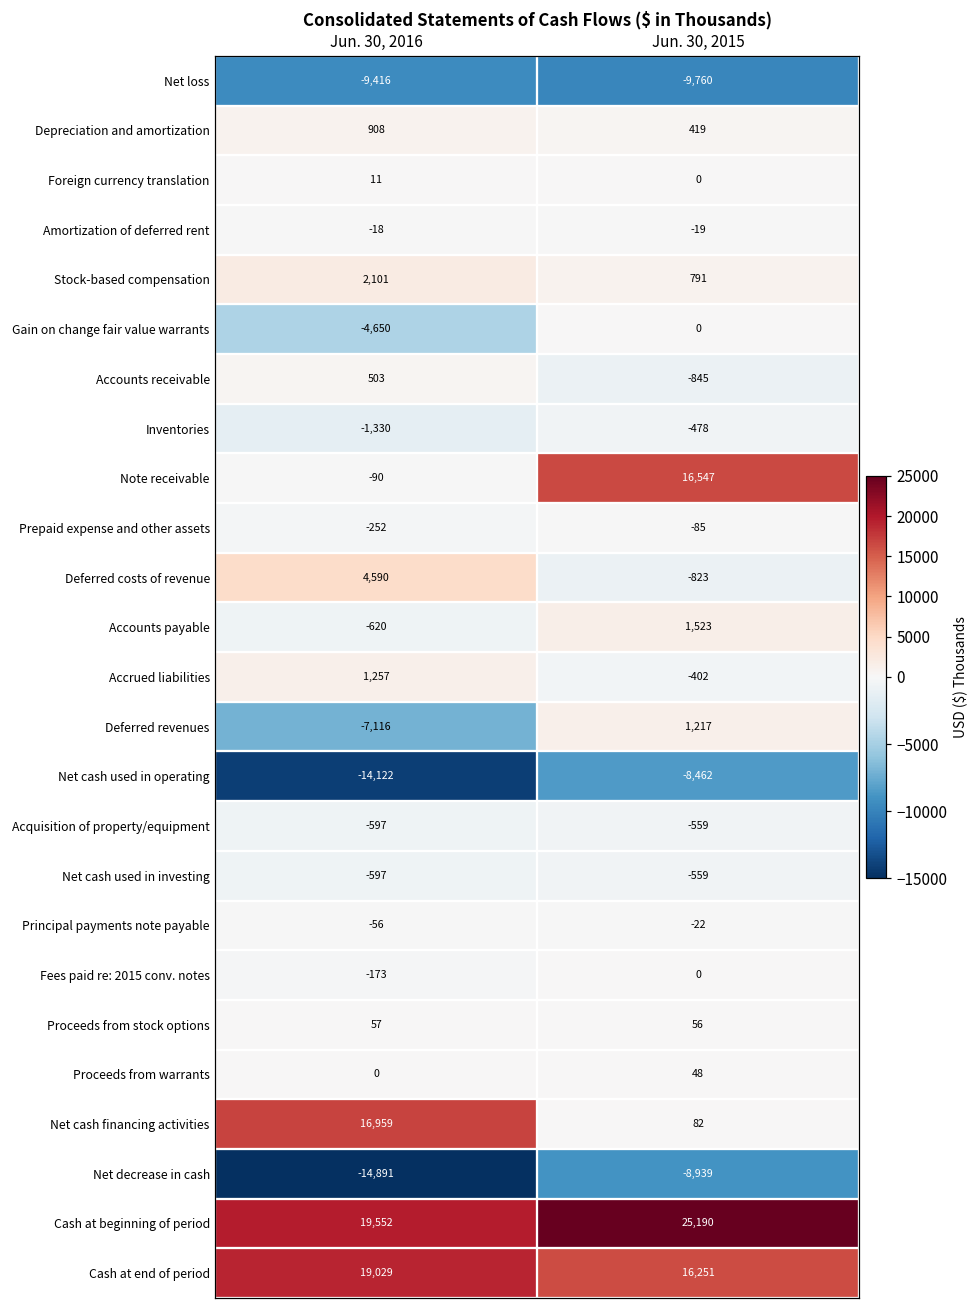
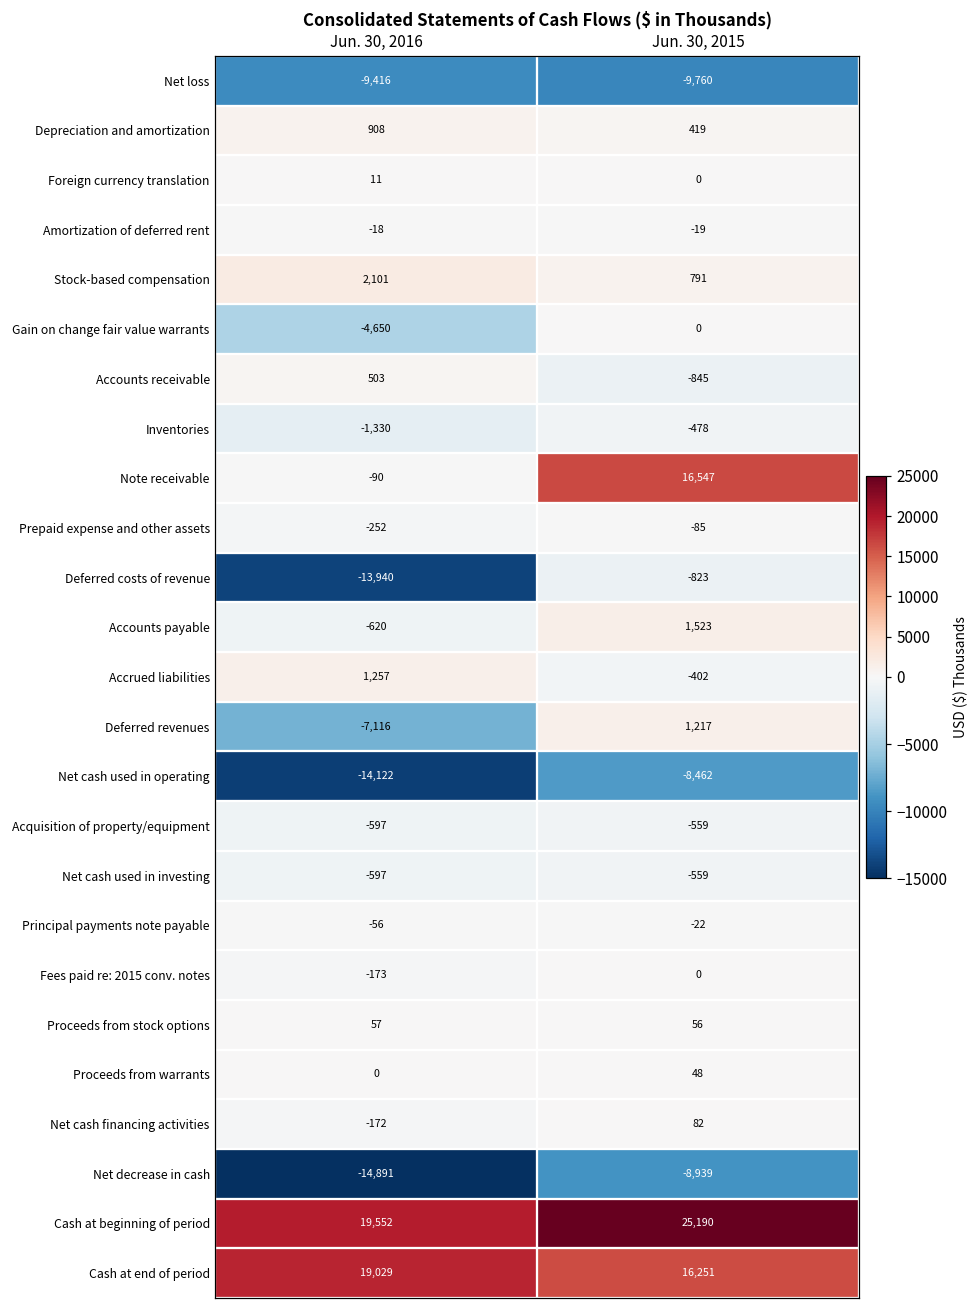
  {
    "Net loss": {
      "Jun. 30, 2016": "-9,416",
      "Jun. 30, 2015": "-9,760"
    },
    "Depreciation and amortization": {
      "Jun. 30, 2016": "908",
      "Jun. 30, 2015": "419"
    },
    "Foreign currency translation": {
      "Jun. 30, 2016": "11",
      "Jun. 30, 2015": "0"
    },
    "Amortization of deferred rent": {
      "Jun. 30, 2016": "-18",
      "Jun. 30, 2015": "-19"
    },
    "Stock-based compensation": {
      "Jun. 30, 2016": "2,101",
      "Jun. 30, 2015": "791"
    },
    "Gain on change fair value warrants": {
      "Jun. 30, 2016": "-4,650",
      "Jun. 30, 2015": "0"
    },
    "Accounts receivable": {
      "Jun. 30, 2016": "503",
      "Jun. 30, 2015": "-845"
    },
    "Inventories": {
      "Jun. 30, 2016": "-1,330",
      "Jun. 30, 2015": "-478"
    },
    "Note receivable": {
      "Jun. 30, 2016": "-90",
      "Jun. 30, 2015": "16,547"
    },
    "Prepaid expense and other assets": {
      "Jun. 30, 2016": "-252",
      "Jun. 30, 2015": "-85"
    },
    "Deferred costs of revenue": {
-     "Jun. 30, 2016": "4,590",
+     "Jun. 30, 2016": "-13,940",
      "Jun. 30, 2015": "-823"
    },
    "Accounts payable": {
      "Jun. 30, 2016": "-620",
      "Jun. 30, 2015": "1,523"
    },
    "Accrued liabilities": {
      "Jun. 30, 2016": "1,257",
      "Jun. 30, 2015": "-402"
    },
    "Deferred revenues": {
      "Jun. 30, 2016": "-7,116",
      "Jun. 30, 2015": "1,217"
    },
    "Net cash used in operating": {
      "Jun. 30, 2016": "-14,122",
      "Jun. 30, 2015": "-8,462"
    },
    "Acquisition of property/equipment": {
      "Jun. 30, 2016": "-597",
      "Jun. 30, 2015": "-559"
    },
    "Net cash used in investing": {
      "Jun. 30, 2016": "-597",
      "Jun. 30, 2015": "-559"
    },
    "Principal payments note payable": {
      "Jun. 30, 2016": "-56",
      "Jun. 30, 2015": "-22"
    },
    "Fees paid re: 2015 conv. notes": {
      "Jun. 30, 2016": "-173",
      "Jun. 30, 2015": "0"
    },
    "Proceeds from stock options": {
      "Jun. 30, 2016": "57",
      "Jun. 30, 2015": "56"
    },
    "Proceeds from warrants": {
      "Jun. 30, 2016": "0",
      "Jun. 30, 2015": "48"
    },
    "Net cash financing activities": {
-     "Jun. 30, 2016": "16,959",
+     "Jun. 30, 2016": "-172",
      "Jun. 30, 2015": "82"
    },
    "Net decrease in cash": {
      "Jun. 30, 2016": "-14,891",
      "Jun. 30, 2015": "-8,939"
    },
    "Cash at beginning of period": {
      "Jun. 30, 2016": "19,552",
      "Jun. 30, 2015": "25,190"
    },
    "Cash at end of period": {
      "Jun. 30, 2016": "19,029",
      "Jun. 30, 2015": "16,251"
    }
  }
